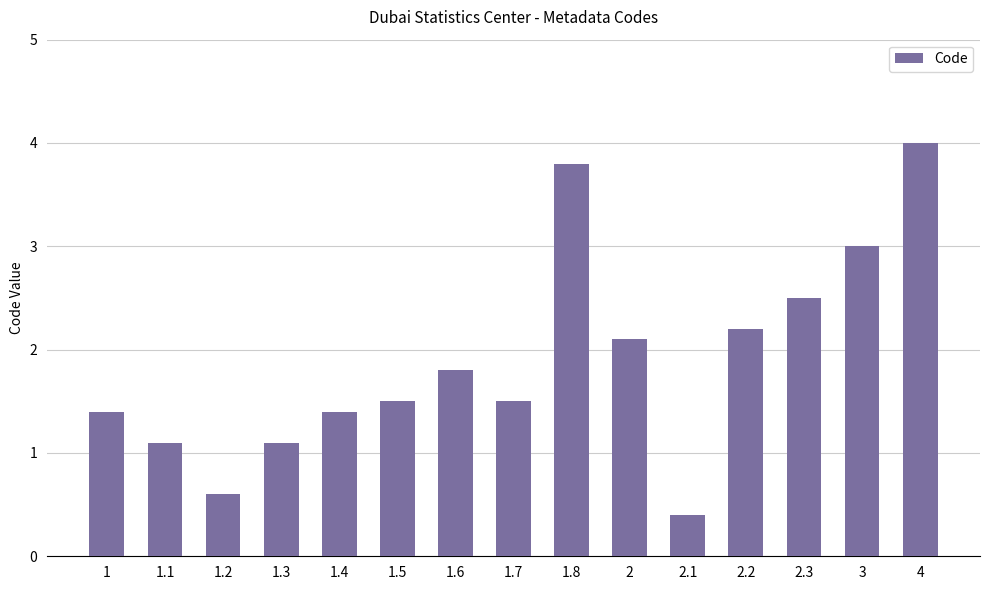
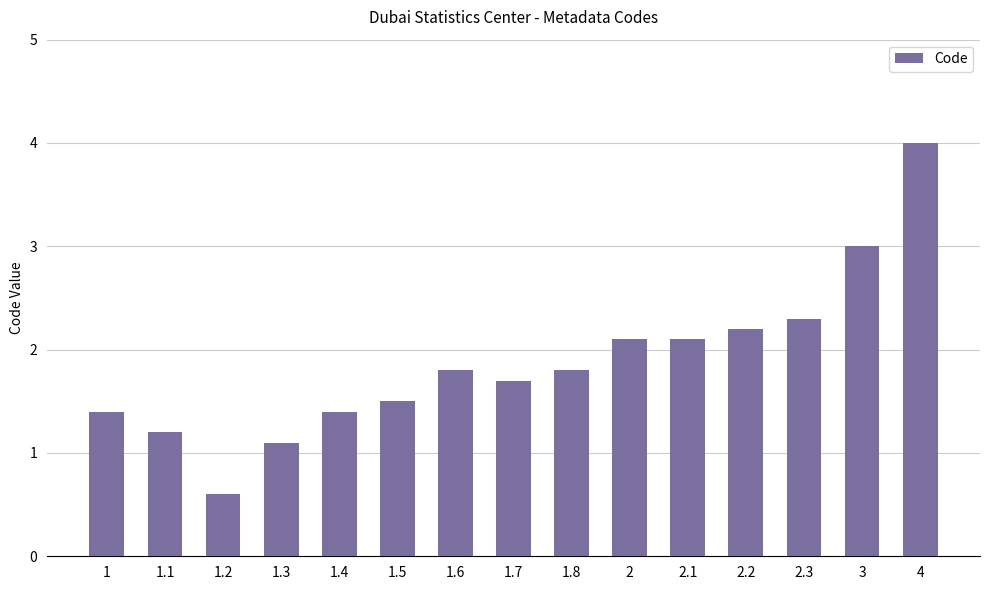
  {
    "1": 1.4,
-   "1.1": 1.1,
+   "1.1": 1.2,
    "1.2": 0.6,
    "1.3": 1.1,
    "1.4": 1.4,
    "1.5": 1.5,
    "1.6": 1.8,
-   "1.7": 1.5,
-   "1.8": 3.8,
+   "1.7": 1.7,
+   "1.8": 1.8,
    "2": 2.1,
-   "2.1": 0.4,
+   "2.1": 2.1,
    "2.2": 2.2,
-   "2.3": 2.5,
+   "2.3": 2.3,
    "3": 3.0,
    "4": 4.0
  }
